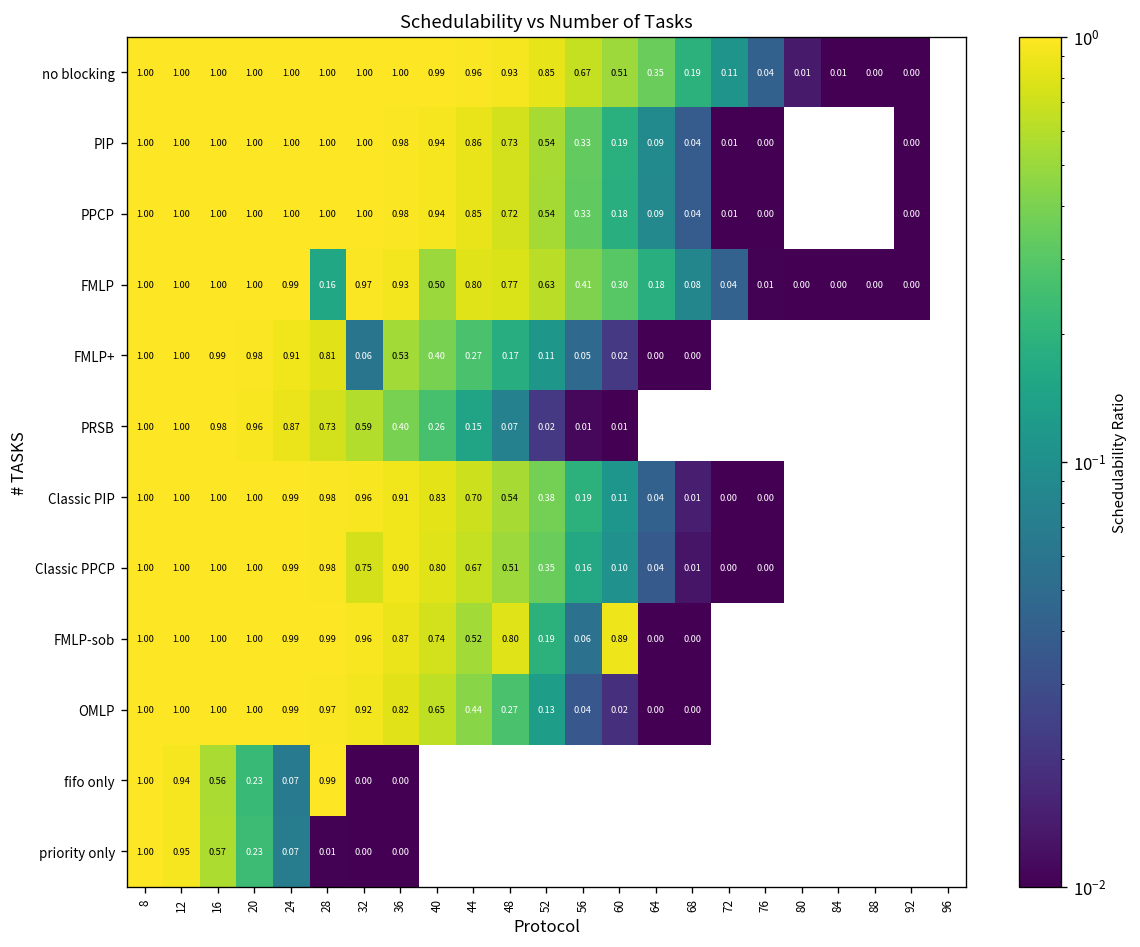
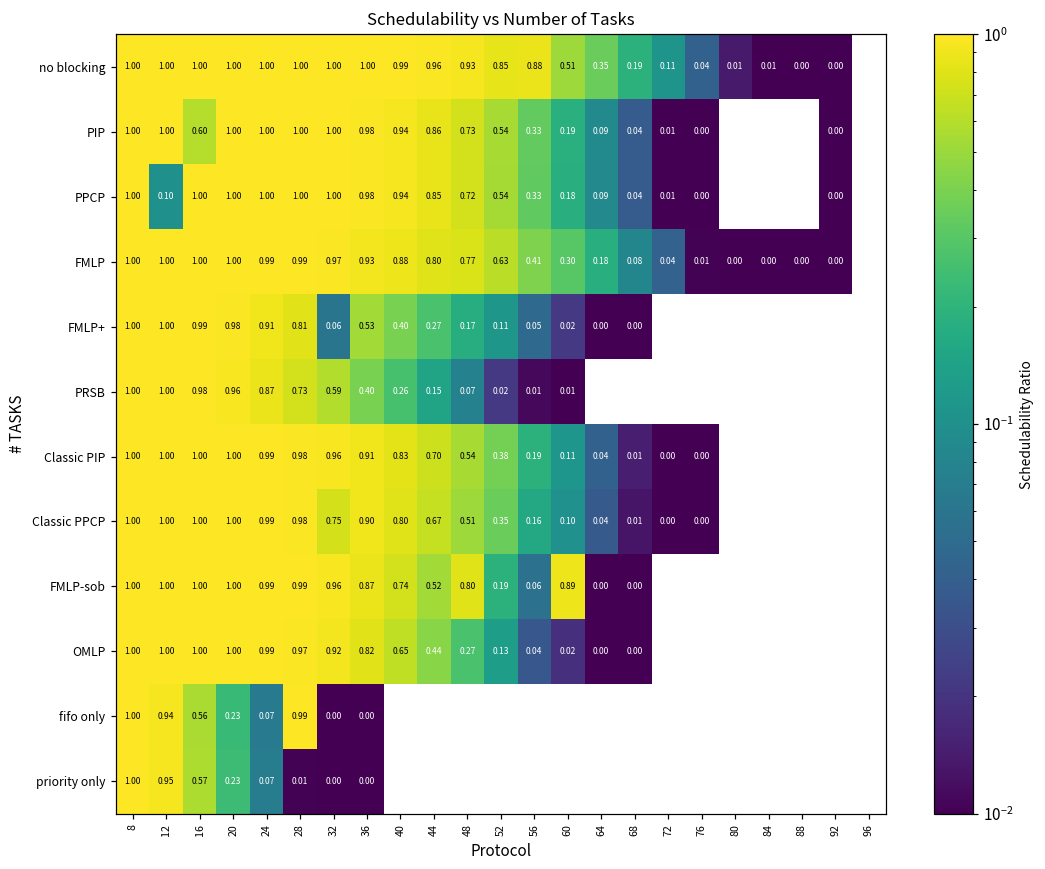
  {
    "no blocking": {
      "8": 1.00,
      "12": 1.00,
      "16": 1.00,
      "20": 1.00,
      "24": 1.00,
      "28": 1.00,
      "32": 1.00,
      "36": 1.00,
      "40": 0.99,
      "44": 0.96,
      "48": 0.93,
      "52": 0.85,
-     "56": 0.67,
+     "56": 0.88,
      "60": 0.51,
      "64": 0.35,
      "68": 0.19,
      "72": 0.11,
      "76": 0.04,
      "80": 0.01,
      "84": 0.01,
      "88": 0.00,
      "92": 0.00
    },
    "PIP": {
      "8": 1.00,
      "12": 1.00,
-     "16": 1.00,
+     "16": 0.60,
      "20": 1.00,
      "24": 1.00,
      "28": 1.00,
      "32": 1.00,
      "36": 0.98,
      "40": 0.94,
      "44": 0.86,
      "48": 0.73,
      "52": 0.54,
      "56": 0.33,
      "60": 0.19,
      "64": 0.09,
      "68": 0.04,
      "72": 0.01,
      "76": 0.00,
      "92": 0.00
    },
    "PPCP": {
      "8": 1.00,
-     "12": 1.00,
+     "12": 0.10,
      "16": 1.00,
      "20": 1.00,
      "24": 1.00,
      "28": 1.00,
      "32": 1.00,
      "36": 0.98,
      "40": 0.94,
      "44": 0.85,
      "48": 0.72,
      "52": 0.54,
      "56": 0.33,
      "60": 0.18,
      "64": 0.09,
      "68": 0.04,
      "72": 0.01,
      "76": 0.00,
      "92": 0.00
    },
    "FMLP": {
      "8": 1.00,
      "12": 1.00,
      "16": 1.00,
      "20": 1.00,
      "24": 0.99,
-     "28": 0.16,
+     "28": 0.99,
      "32": 0.97,
      "36": 0.93,
-     "40": 0.50,
+     "40": 0.88,
      "44": 0.80,
      "48": 0.77,
      "52": 0.63,
      "56": 0.41,
      "60": 0.30,
      "64": 0.18,
      "68": 0.08,
      "72": 0.04,
      "76": 0.01,
      "80": 0.00,
      "84": 0.00,
      "88": 0.00,
      "92": 0.00
    },
    "FMLP+": {
      "8": 1.00,
      "12": 1.00,
      "16": 0.99,
      "20": 0.98,
      "24": 0.91,
      "28": 0.81,
      "32": 0.06,
      "36": 0.53,
      "40": 0.40,
      "44": 0.27,
      "48": 0.17,
      "52": 0.11,
      "56": 0.05,
      "60": 0.02,
      "64": 0.00,
      "68": 0.00
    },
    "PRSB": {
      "8": 1.00,
      "12": 1.00,
      "16": 0.98,
      "20": 0.96,
      "24": 0.87,
      "28": 0.73,
      "32": 0.59,
      "36": 0.40,
      "40": 0.26,
      "44": 0.15,
      "48": 0.07,
      "52": 0.02,
      "56": 0.01,
      "60": 0.01
    },
    "Classic PIP": {
      "8": 1.00,
      "12": 1.00,
      "16": 1.00,
      "20": 1.00,
      "24": 0.99,
      "28": 0.98,
      "32": 0.96,
      "36": 0.91,
      "40": 0.83,
      "44": 0.70,
      "48": 0.54,
      "52": 0.38,
      "56": 0.19,
      "60": 0.11,
      "64": 0.04,
      "68": 0.01,
      "72": 0.00,
      "76": 0.00
    },
    "Classic PPCP": {
      "8": 1.00,
      "12": 1.00,
      "16": 1.00,
      "20": 1.00,
      "24": 0.99,
      "28": 0.98,
      "32": 0.75,
      "36": 0.90,
      "40": 0.80,
      "44": 0.67,
      "48": 0.51,
      "52": 0.35,
      "56": 0.16,
      "60": 0.10,
      "64": 0.04,
      "68": 0.01,
      "72": 0.00,
      "76": 0.00
    },
    "FMLP-sob": {
      "8": 1.00,
      "12": 1.00,
      "16": 1.00,
      "20": 1.00,
      "24": 0.99,
      "28": 0.99,
      "32": 0.96,
      "36": 0.87,
      "40": 0.74,
      "44": 0.52,
      "48": 0.80,
      "52": 0.19,
      "56": 0.06,
      "60": 0.89,
      "64": 0.00,
      "68": 0.00
    },
    "OMLP": {
      "8": 1.00,
      "12": 1.00,
      "16": 1.00,
      "20": 1.00,
      "24": 0.99,
      "28": 0.97,
      "32": 0.92,
      "36": 0.82,
      "40": 0.65,
      "44": 0.44,
      "48": 0.27,
      "52": 0.13,
      "56": 0.04,
      "60": 0.02,
      "64": 0.00,
      "68": 0.00
    },
    "fifo only": {
      "8": 1.00,
      "12": 0.94,
      "16": 0.56,
      "20": 0.23,
      "24": 0.07,
      "28": 0.99,
      "32": 0.00,
      "36": 0.00
    },
    "priority only": {
      "8": 1.00,
      "12": 0.95,
      "16": 0.57,
      "20": 0.23,
      "24": 0.07,
      "28": 0.01,
      "32": 0.00,
      "36": 0.00
    }
  }
